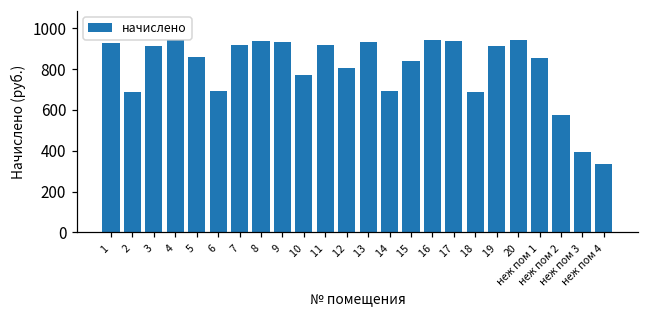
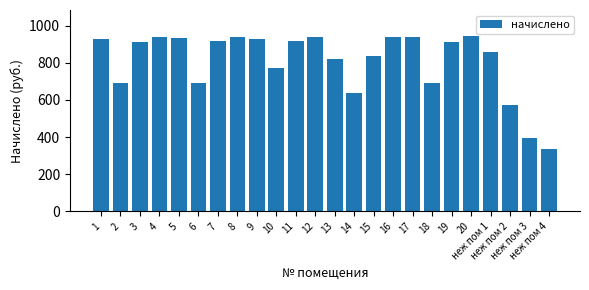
  {
    "1": 930,
    "2": 690,
    "3": 910,
    "4": 940,
-   "5": 860,
+   "5": 930,
    "6": 690,
    "7": 920,
    "8": 940,
    "9": 930,
    "10": 770,
    "11": 920,
-   "12": 800,
-   "13": 930,
-   "14": 690,
+   "12": 940,
+   "13": 820,
+   "14": 640,
    "15": 840,
    "16": 940,
    "17": 940,
    "18": 690,
    "19": 910,
    "20": 940,
    "неж пом 1": 860,
    "неж пом 2": 570,
    "неж пом 3": 400,
    "неж пом 4": 330
  }
